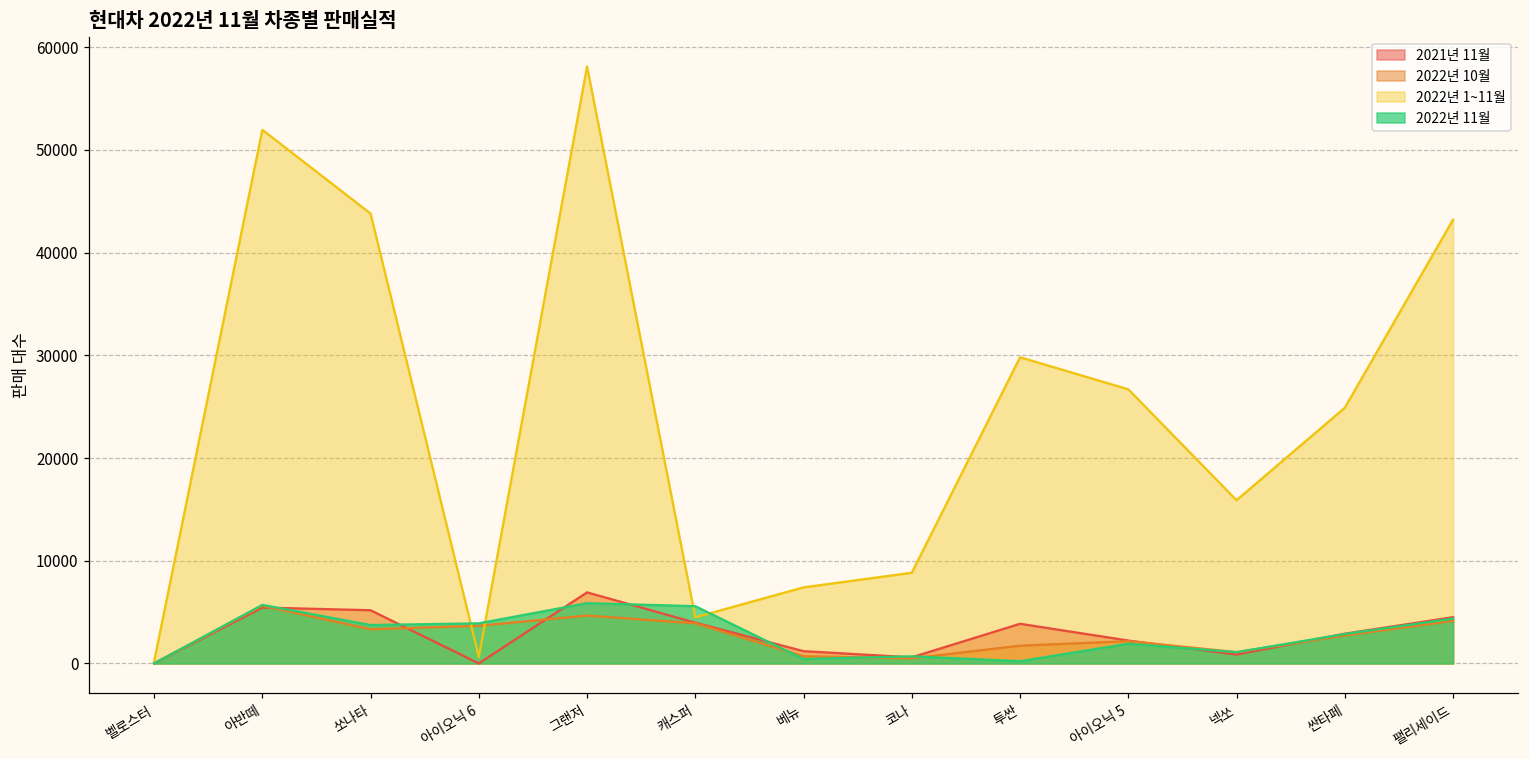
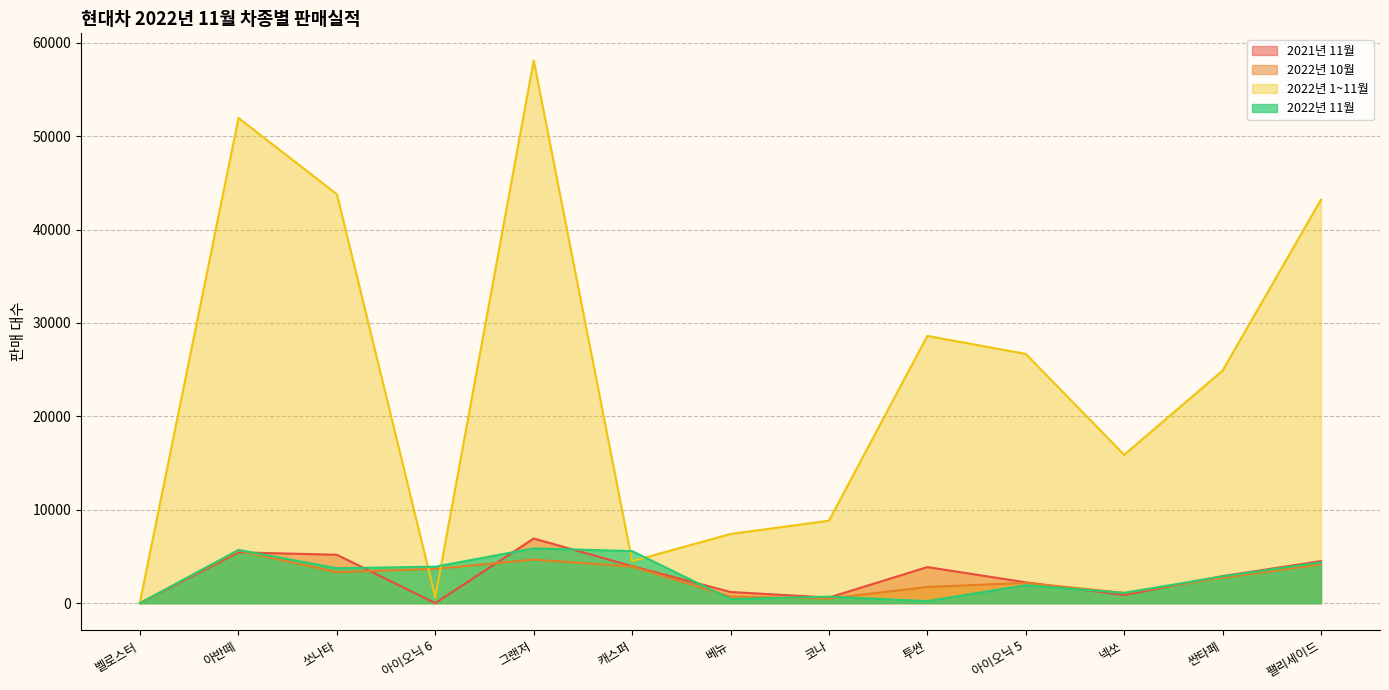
  {
    "2022년 1~11월": {
      "아반떼": 52000,
      "쏘나타": 44000,
      "아이오닉 6": 1000,
      "그랜저": 58000,
      "캐스퍼": 4000,
      "베뉴": 7000,
      "코나": 9000,
-     "투싼": 30000,
+     "투싼": 29000,
      "아이오닉 5": 27000,
      "넥쏘": 16000,
      "싼타페": 25000,
      "팰리세이드": 43000
    },
    "2022년 11월": {
      "쏘나타": 4000,
      "그랜저": 6000,
      "캐스퍼": 6000,
      "투싼": 0
    }
  }
